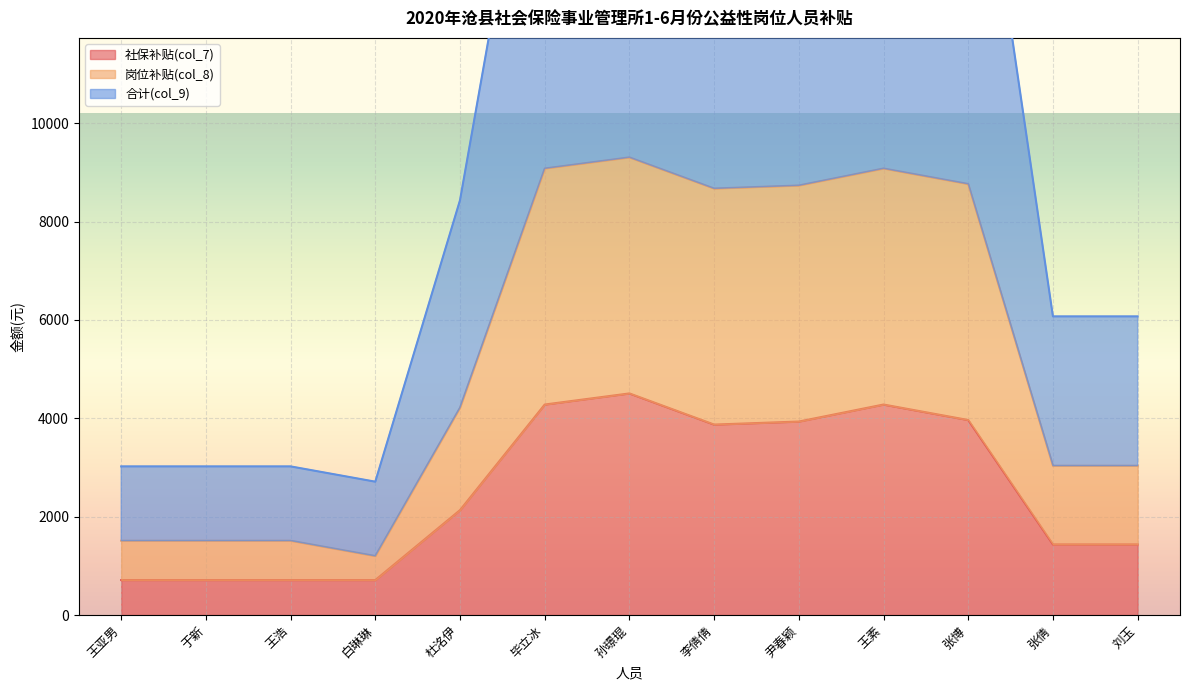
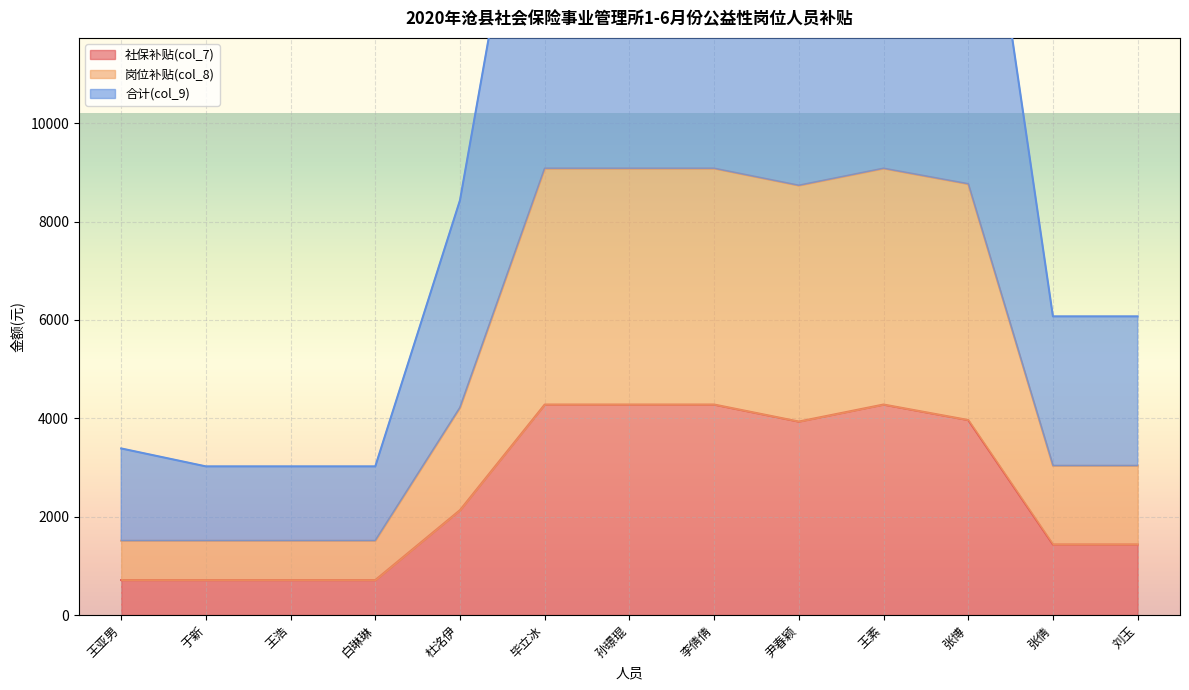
  {
    "社保补贴(col_7)": {
      "王亚男": 700,
      "于新": 700,
      "王浩": 700,
      "白琳琳": 700,
      "杜洺伊": 2100,
      "毕立冰": 4300,
-     "孙璟琨": 4500,
-     "李倩倩": 3900,
+     "孙璟琨": 4300,
+     "李倩倩": 4300,
      "尹春颖": 3900,
      "王素": 4300,
      "张博": 4000,
      "张倩": 1400,
      "刘玉": 1400
    },
    "岗位补贴(col_8)": {
      "王亚男": 800,
      "于新": 800,
      "王浩": 800,
-     "白琳琳": 500,
+     "白琳琳": 800,
      "杜洺伊": 2100,
      "毕立冰": 4800,
      "孙璟琨": 4800,
      "李倩倩": 4800,
      "尹春颖": 4800,
      "王素": 4800,
      "张博": 4800,
      "张倩": 1600,
      "刘玉": 1600
    },
    "合计(col_9)": {
-     "王亚男": 1500,
+     "王亚男": 1900,
      "于新": 1500,
      "王浩": 1500,
      "白琳琳": 1500,
      "杜洺伊": 4200,
      "张倩": 3000,
      "刘玉": 3000
    }
  }
